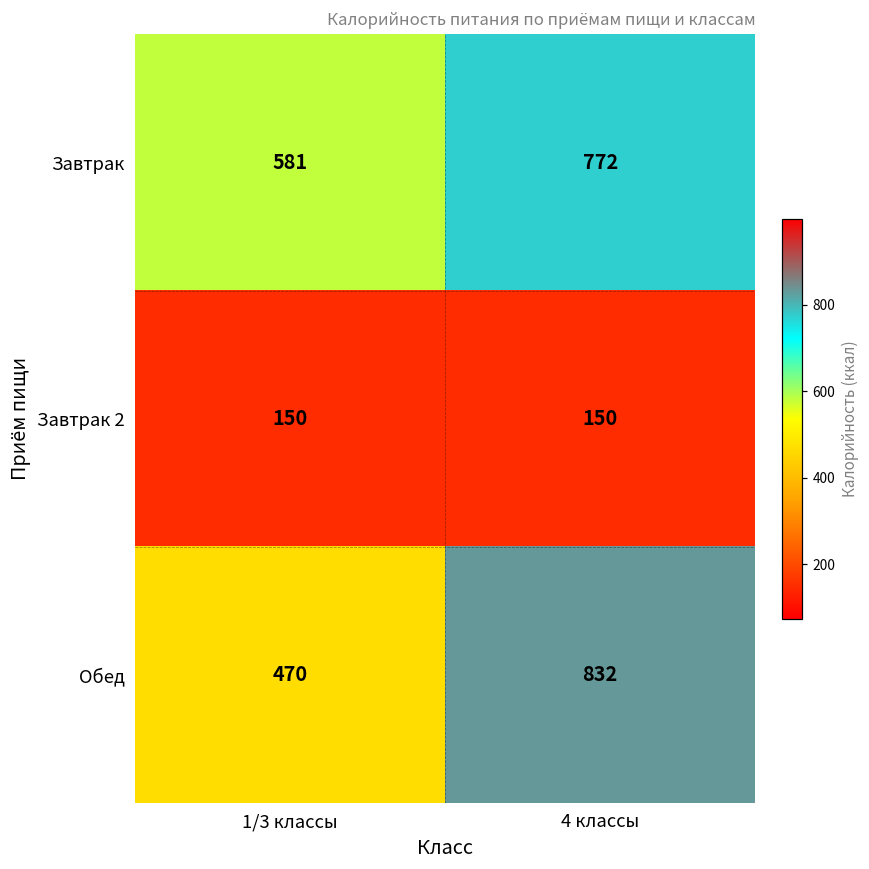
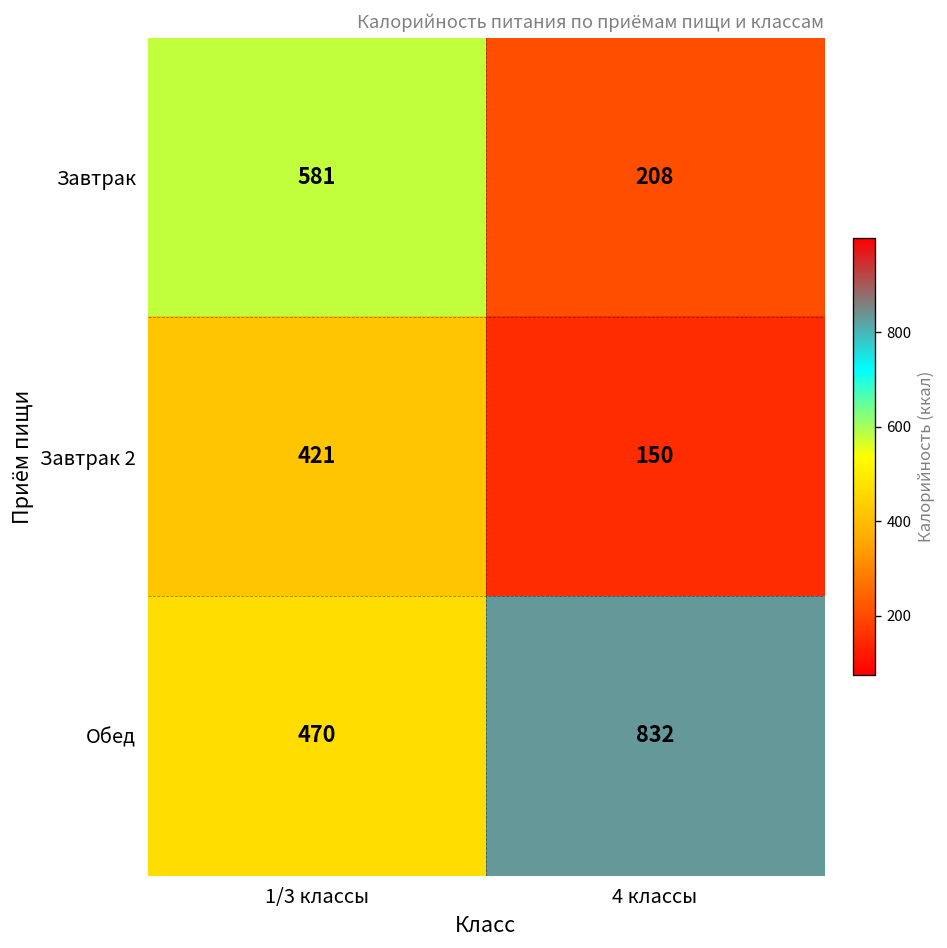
  {
    "Завтрак": {
      "1/3 классы": 581,
-     "4 классы": 772
+     "4 классы": 208
    },
    "Завтрак 2": {
-     "1/3 классы": 150,
+     "1/3 классы": 421,
      "4 классы": 150
    },
    "Обед": {
      "1/3 классы": 470,
      "4 классы": 832
    }
  }
